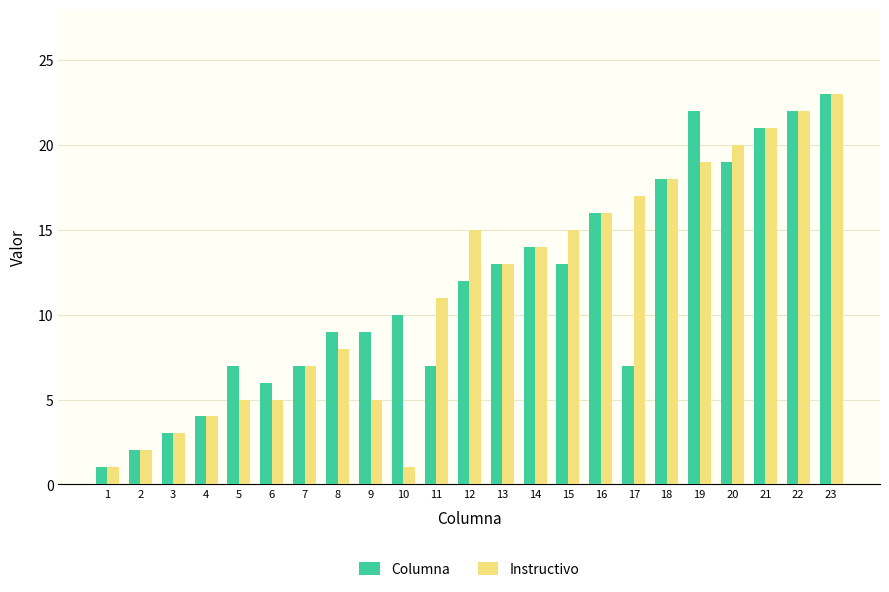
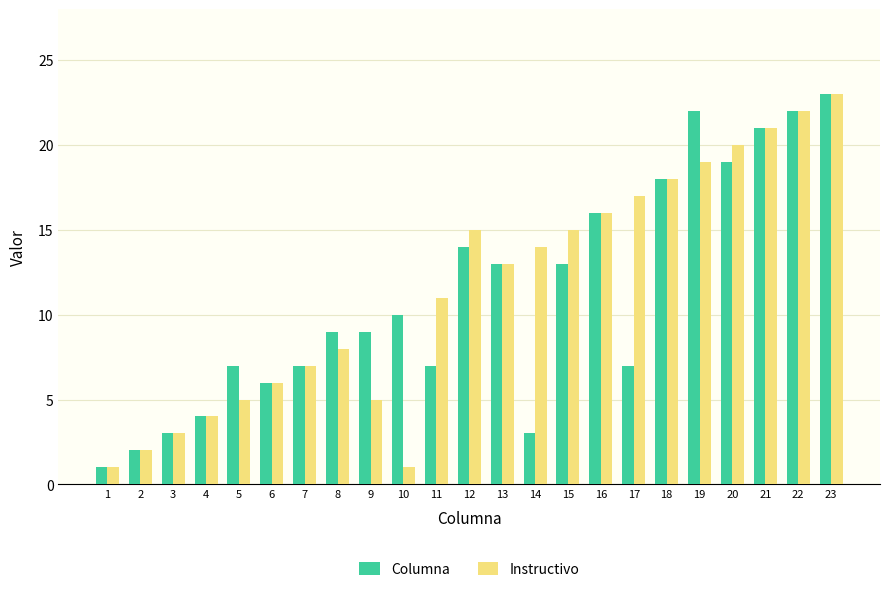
  {
    "Columna": {
      "1": 1,
      "2": 2,
      "3": 3,
      "4": 4,
      "5": 7,
      "6": 6,
      "7": 7,
      "8": 9,
      "9": 9,
      "10": 10,
      "11": 7,
-     "12": 12,
+     "12": 14,
      "13": 13,
-     "14": 14,
+     "14": 3,
      "15": 13,
      "16": 16,
      "17": 7,
      "18": 18,
      "19": 22,
      "20": 19,
      "21": 21,
      "22": 22,
      "23": 23
    },
    "Instructivo": {
      "1": 1,
      "2": 2,
      "3": 3,
      "4": 4,
      "5": 5,
-     "6": 5,
+     "6": 6,
      "7": 7,
      "8": 8,
      "9": 5,
      "10": 1,
      "11": 11,
      "12": 15,
      "13": 13,
      "14": 14,
      "15": 15,
      "16": 16,
      "17": 17,
      "18": 18,
      "19": 19,
      "20": 20,
      "21": 21,
      "22": 22,
      "23": 23
    }
  }
